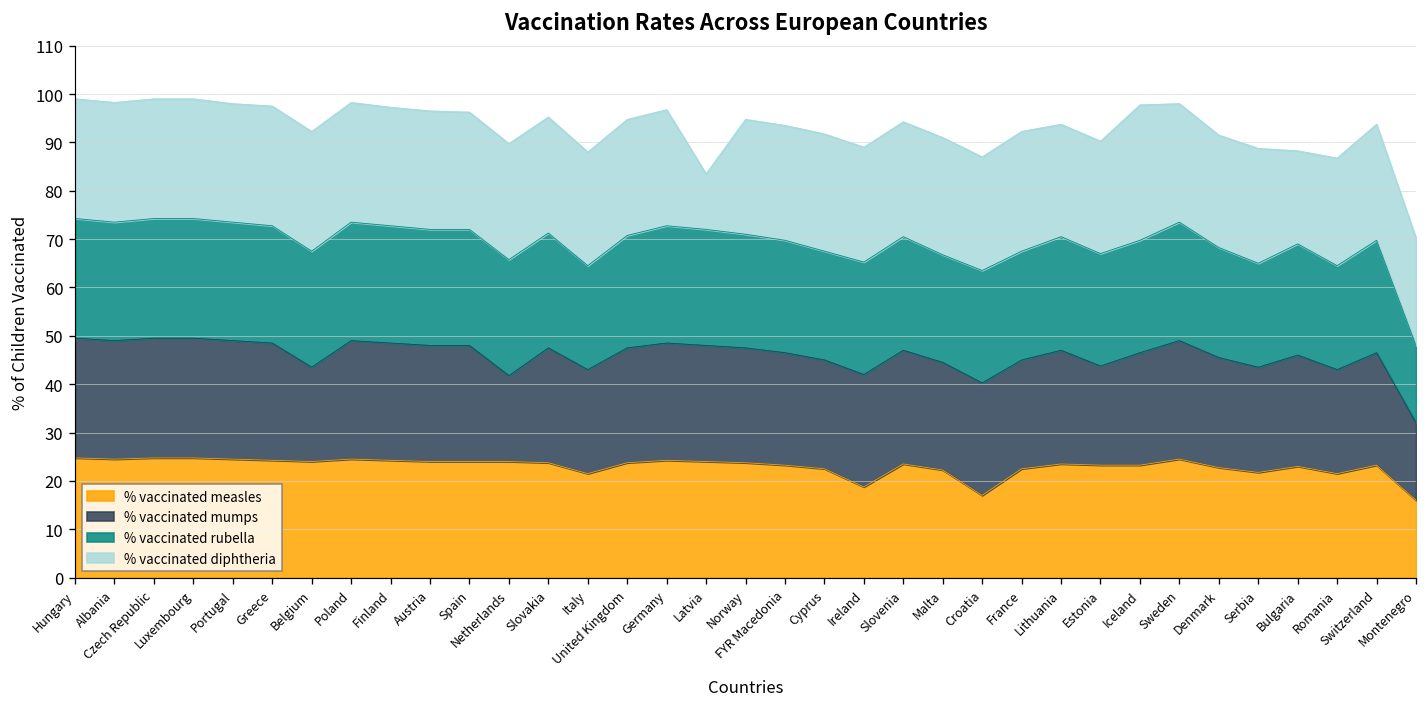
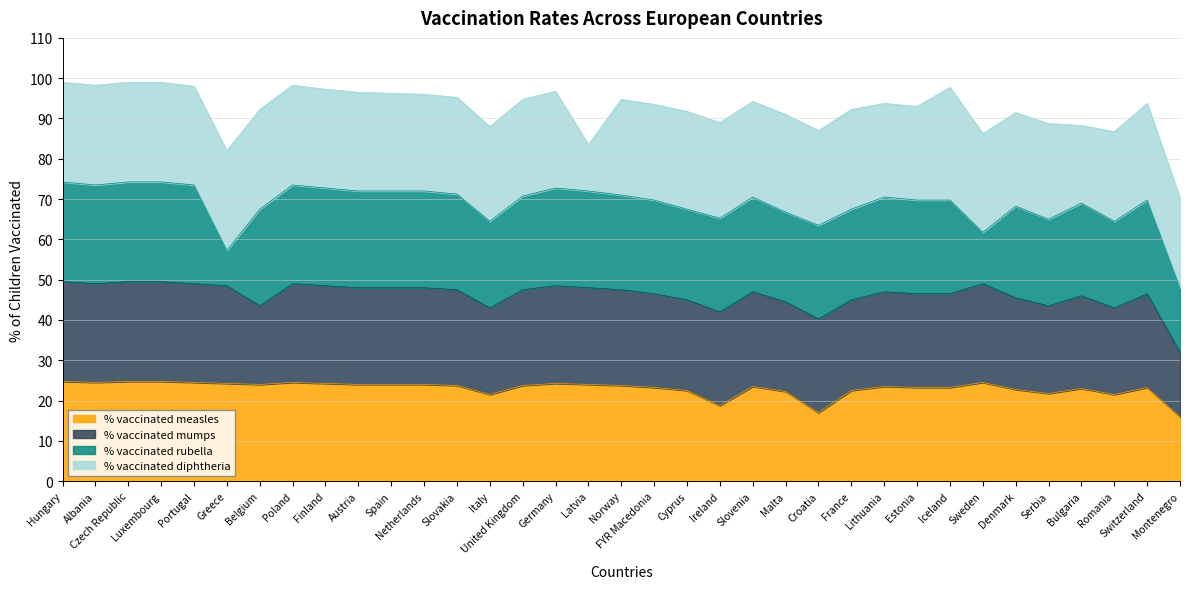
  {
    "% vaccinated measles": {
      "Hungary": 25,
      "Albania": 25,
      "Czech Republic": 25,
      "Luxembourg": 25,
      "Portugal": 25,
      "Greece": 24,
      "Belgium": 24,
      "Poland": 25,
      "Finland": 24,
      "Austria": 24,
      "Spain": 24,
      "Netherlands": 24,
      "Slovakia": 24,
      "Italy": 22,
      "United Kingdom": 24,
      "Germany": 24,
      "Latvia": 24,
      "Norway": 24,
      "FYR Macedonia": 23,
      "Cyprus": 23,
      "Ireland": 19,
      "Slovenia": 24,
      "Malta": 22,
      "Croatia": 17,
      "France": 23,
      "Lithuania": 24,
      "Estonia": 23,
      "Iceland": 23,
      "Sweden": 25,
      "Denmark": 23,
      "Serbia": 22,
      "Bulgaria": 23,
      "Romania": 22,
      "Switzerland": 23,
      "Montenegro": 16
    },
    "% vaccinated mumps": {
      "Hungary": 25,
      "Albania": 25,
      "Czech Republic": 25,
      "Luxembourg": 25,
      "Portugal": 25,
      "Greece": 24,
      "Belgium": 20,
      "Poland": 25,
      "Finland": 24,
      "Austria": 24,
      "Spain": 24,
-     "Netherlands": 18,
+     "Netherlands": 24,
      "Slovakia": 24,
      "Italy": 22,
      "United Kingdom": 24,
      "Germany": 24,
      "Latvia": 24,
      "Norway": 24,
      "FYR Macedonia": 23,
      "Cyprus": 23,
      "Ireland": 23,
      "Slovenia": 24,
      "Malta": 22,
      "Croatia": 23,
      "France": 23,
      "Lithuania": 24,
-     "Estonia": 21,
+     "Estonia": 23,
      "Iceland": 23,
      "Sweden": 25,
      "Denmark": 23,
      "Serbia": 22,
      "Bulgaria": 23,
      "Romania": 22,
      "Switzerland": 23,
      "Montenegro": 16
    },
    "% vaccinated rubella": {
      "Hungary": 25,
      "Albania": 25,
      "Czech Republic": 25,
      "Luxembourg": 25,
      "Portugal": 25,
-     "Greece": 24,
+     "Greece": 9,
      "Belgium": 24,
      "Poland": 25,
      "Finland": 24,
      "Austria": 24,
      "Spain": 24,
      "Netherlands": 24,
      "Slovakia": 24,
      "Italy": 22,
      "United Kingdom": 23,
      "Germany": 24,
      "Latvia": 24,
      "Norway": 24,
      "FYR Macedonia": 23,
      "Cyprus": 23,
      "Ireland": 23,
      "Slovenia": 24,
      "Malta": 22,
      "Croatia": 23,
      "France": 23,
      "Lithuania": 24,
      "Estonia": 23,
      "Iceland": 23,
-     "Sweden": 25,
+     "Sweden": 13,
      "Denmark": 23,
      "Serbia": 22,
      "Bulgaria": 23,
      "Romania": 22,
      "Switzerland": 23,
      "Montenegro": 16
    },
    "% vaccinated diphtheria": {
      "Hungary": 25,
      "Albania": 25,
      "Czech Republic": 25,
      "Luxembourg": 25,
      "Portugal": 25,
      "Greece": 25,
      "Belgium": 25,
      "Poland": 25,
      "Finland": 25,
      "Austria": 25,
      "Spain": 24,
      "Netherlands": 24,
      "Slovakia": 24,
      "Italy": 24,
      "United Kingdom": 24,
      "Germany": 24,
      "Latvia": 12,
      "Norway": 24,
      "FYR Macedonia": 24,
      "Cyprus": 24,
      "Ireland": 24,
      "Slovenia": 24,
      "Malta": 24,
      "Croatia": 24,
      "France": 25,
      "Lithuania": 23,
      "Estonia": 23,
      "Iceland": 28,
      "Sweden": 25,
      "Denmark": 23,
      "Serbia": 24,
      "Bulgaria": 19,
      "Romania": 22,
      "Switzerland": 24,
      "Montenegro": 22
    }
  }
